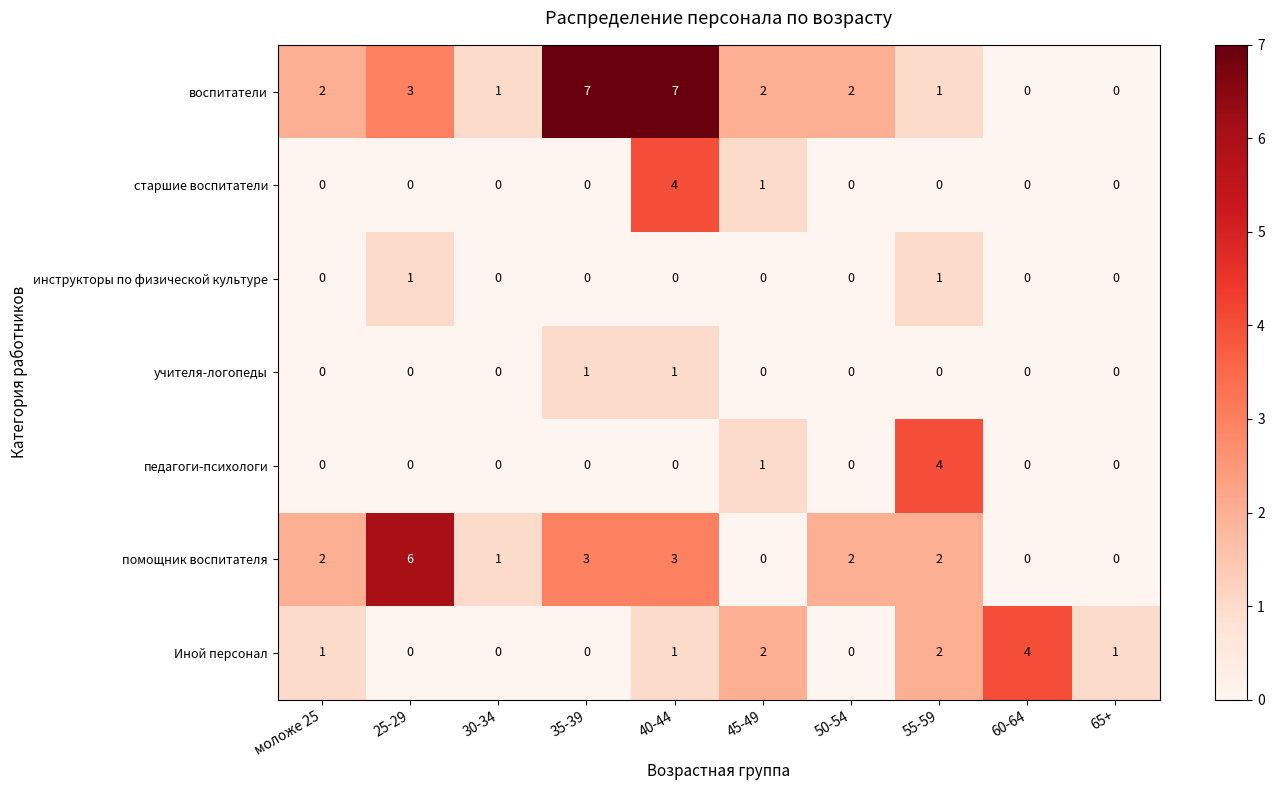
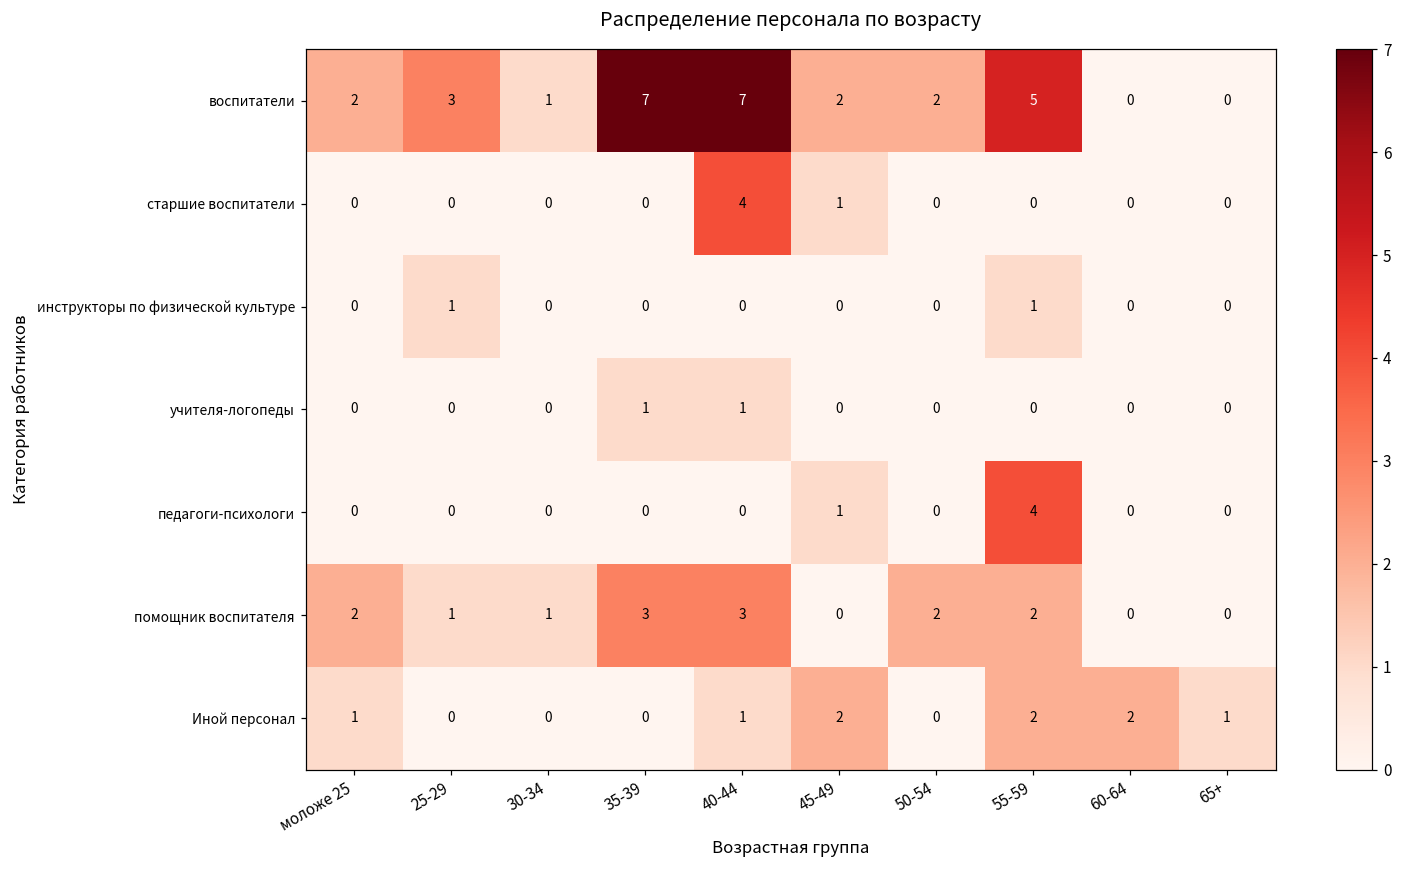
  {
    "воспитатели": {
      "моложе 25": 2,
      "25-29": 3,
      "30-34": 1,
      "35-39": 7,
      "40-44": 7,
      "45-49": 2,
      "50-54": 2,
-     "55-59": 1,
+     "55-59": 5,
      "60-64": 0,
      "65+": 0
    },
    "старшие воспитатели": {
      "моложе 25": 0,
      "25-29": 0,
      "30-34": 0,
      "35-39": 0,
      "40-44": 4,
      "45-49": 1,
      "50-54": 0,
      "55-59": 0,
      "60-64": 0,
      "65+": 0
    },
    "инструкторы по физической культуре": {
      "моложе 25": 0,
      "25-29": 1,
      "30-34": 0,
      "35-39": 0,
      "40-44": 0,
      "45-49": 0,
      "50-54": 0,
      "55-59": 1,
      "60-64": 0,
      "65+": 0
    },
    "учителя-логопеды": {
      "моложе 25": 0,
      "25-29": 0,
      "30-34": 0,
      "35-39": 1,
      "40-44": 1,
      "45-49": 0,
      "50-54": 0,
      "55-59": 0,
      "60-64": 0,
      "65+": 0
    },
    "педагоги-психологи": {
      "моложе 25": 0,
      "25-29": 0,
      "30-34": 0,
      "35-39": 0,
      "40-44": 0,
      "45-49": 1,
      "50-54": 0,
      "55-59": 4,
      "60-64": 0,
      "65+": 0
    },
    "помощник воспитателя": {
      "моложе 25": 2,
-     "25-29": 6,
+     "25-29": 1,
      "30-34": 1,
      "35-39": 3,
      "40-44": 3,
      "45-49": 0,
      "50-54": 2,
      "55-59": 2,
      "60-64": 0,
      "65+": 0
    },
    "Иной персонал": {
      "моложе 25": 1,
      "25-29": 0,
      "30-34": 0,
      "35-39": 0,
      "40-44": 1,
      "45-49": 2,
      "50-54": 0,
      "55-59": 2,
-     "60-64": 4,
+     "60-64": 2,
      "65+": 1
    }
  }
